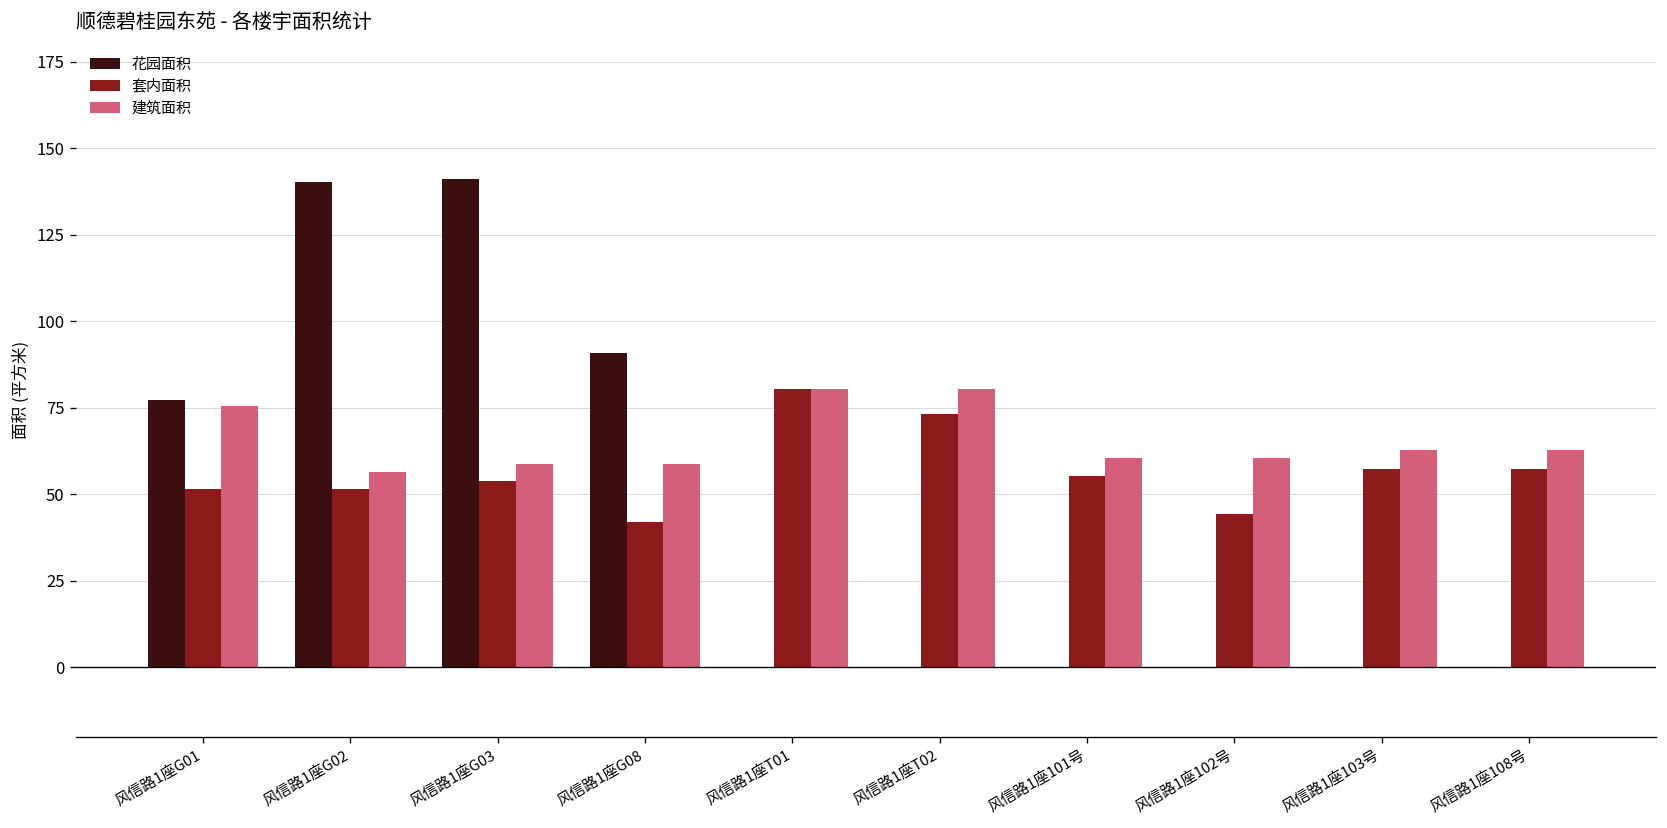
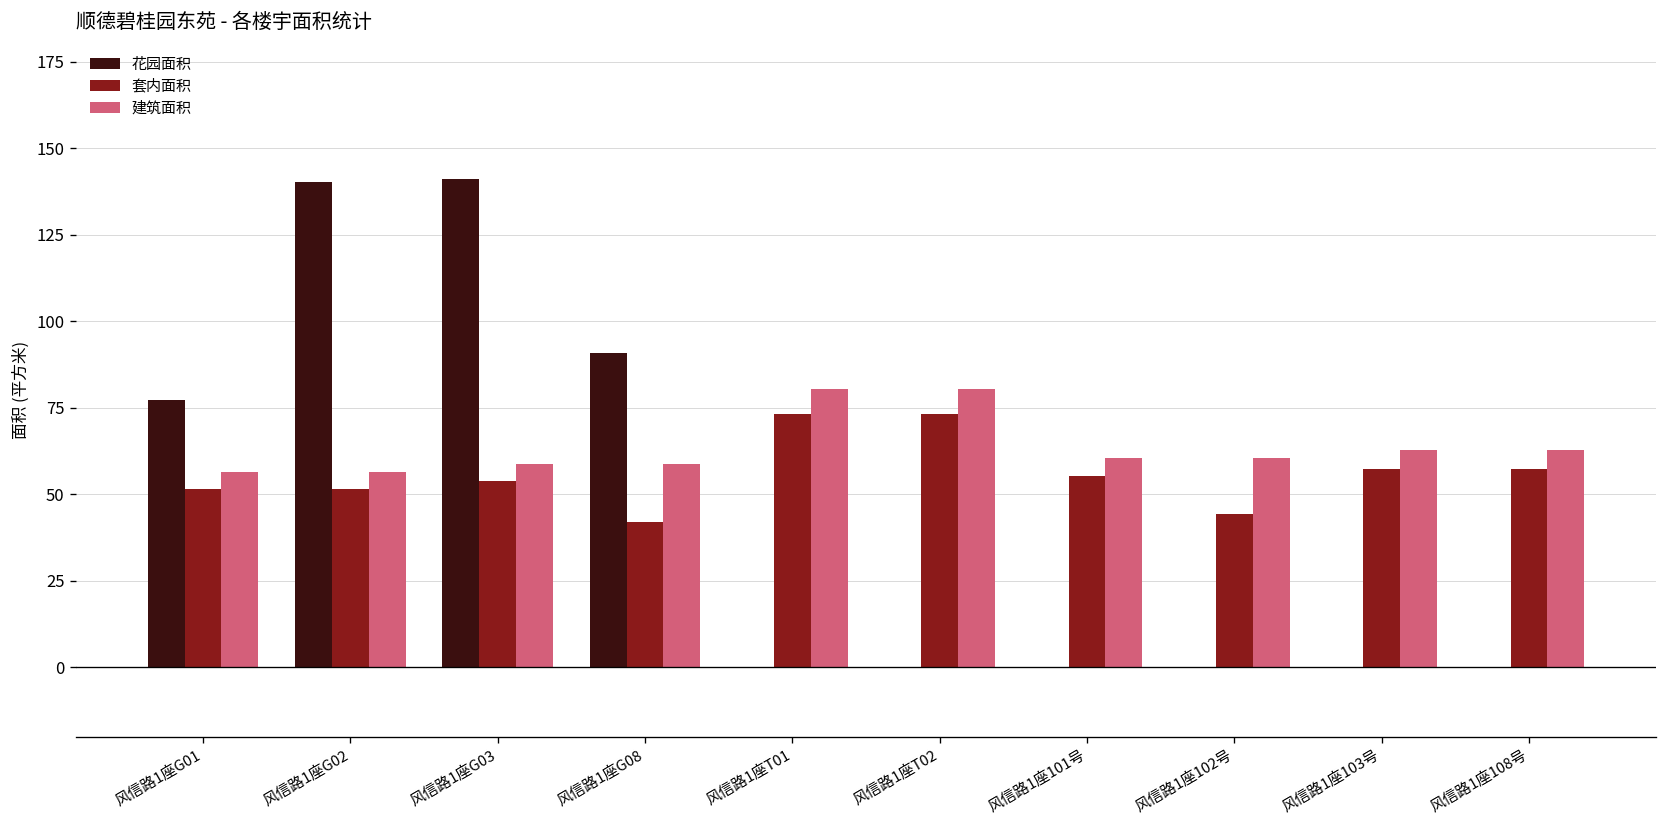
  {
    "花园面积": {
      "风信路1座G01": 77,
      "风信路1座G02": 140,
      "风信路1座G03": 141,
      "风信路1座G08": 91,
      "风信路1座T01": 0,
      "风信路1座T02": 0,
      "风信路1座101号": 0,
      "风信路1座102号": 0,
      "风信路1座103号": 0,
      "风信路1座108号": 0
    },
    "套内面积": {
      "风信路1座G01": 52,
      "风信路1座G02": 52,
      "风信路1座G03": 54,
      "风信路1座G08": 42,
-     "风信路1座T01": 81,
+     "风信路1座T01": 73,
      "风信路1座T02": 73,
      "风信路1座101号": 55,
      "风信路1座102号": 44,
      "风信路1座103号": 57,
      "风信路1座108号": 57
    },
    "建筑面积": {
-     "风信路1座G01": 75,
+     "风信路1座G01": 57,
      "风信路1座G02": 57,
      "风信路1座G03": 59,
      "风信路1座G08": 59,
      "风信路1座T01": 80,
      "风信路1座T02": 80,
      "风信路1座101号": 61,
      "风信路1座102号": 61,
      "风信路1座103号": 63,
      "风信路1座108号": 63
    }
  }
